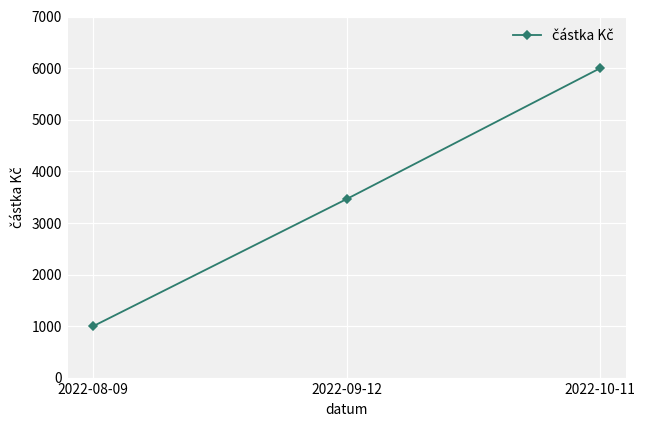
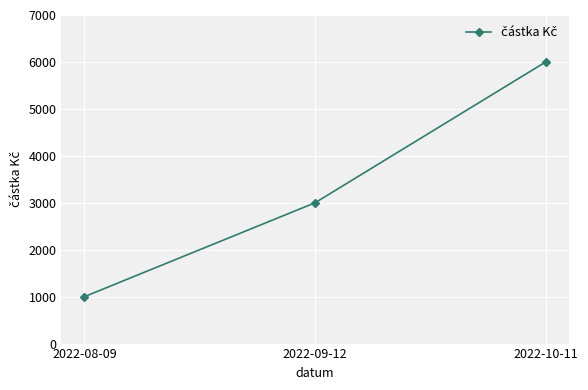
  {
    "2022-08-09": 1000,
-   "2022-09-12": 3500,
+   "2022-09-12": 3000,
    "2022-10-11": 6000
  }
